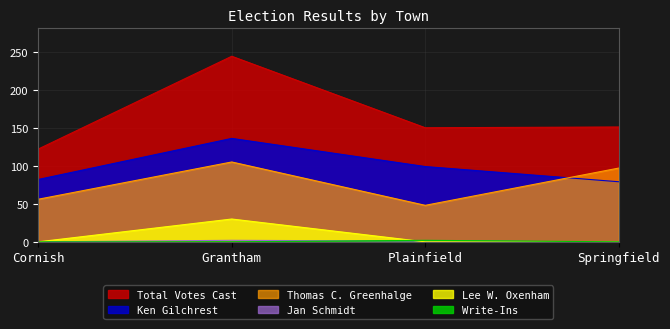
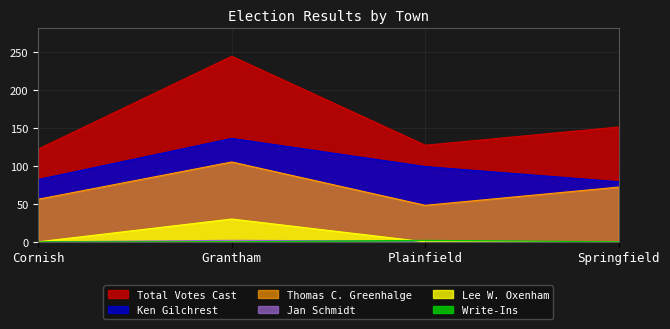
  {
    "Total Votes Cast": {
      "Cornish": 120,
      "Grantham": 240,
-     "Plainfield": 150,
+     "Plainfield": 130,
      "Springfield": 150
    },
    "Ken Gilchrest": {
      "Cornish": 80,
      "Grantham": 140,
      "Plainfield": 100,
      "Springfield": 80
    },
    "Thomas C. Greenhalge": {
      "Cornish": 60,
      "Grantham": 110,
      "Plainfield": 50,
-     "Springfield": 100
+     "Springfield": 70
    },
    "Lee W. Oxenham": {
      "Grantham": 30
    }
  }
